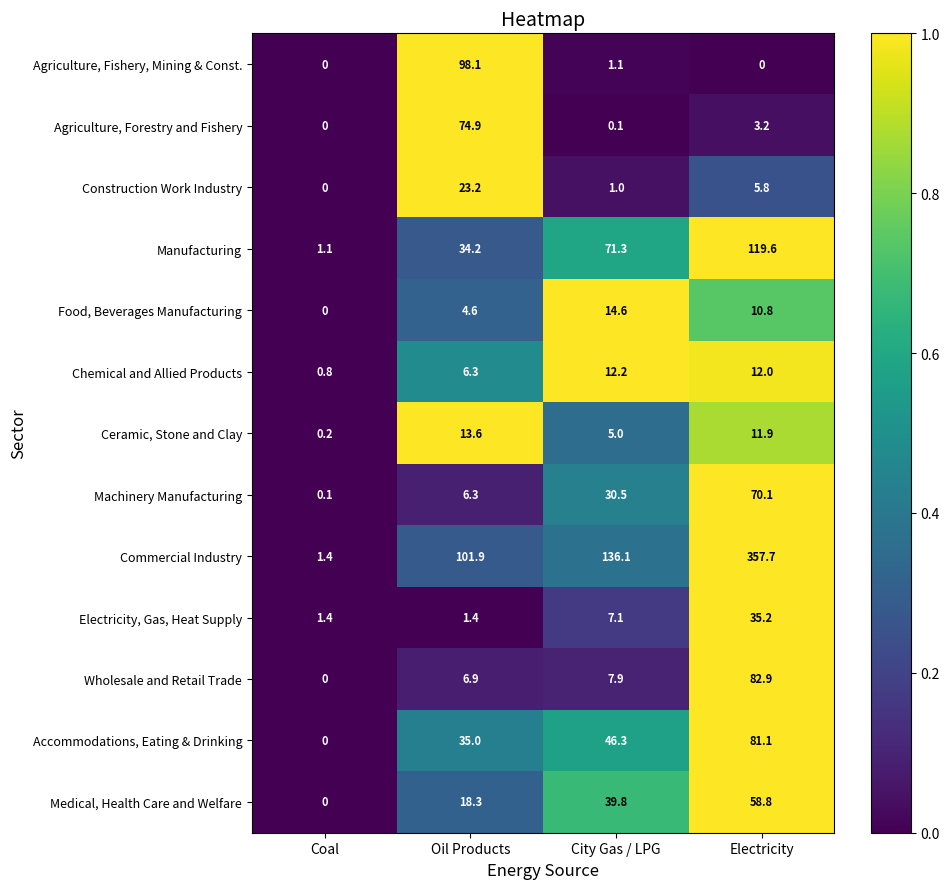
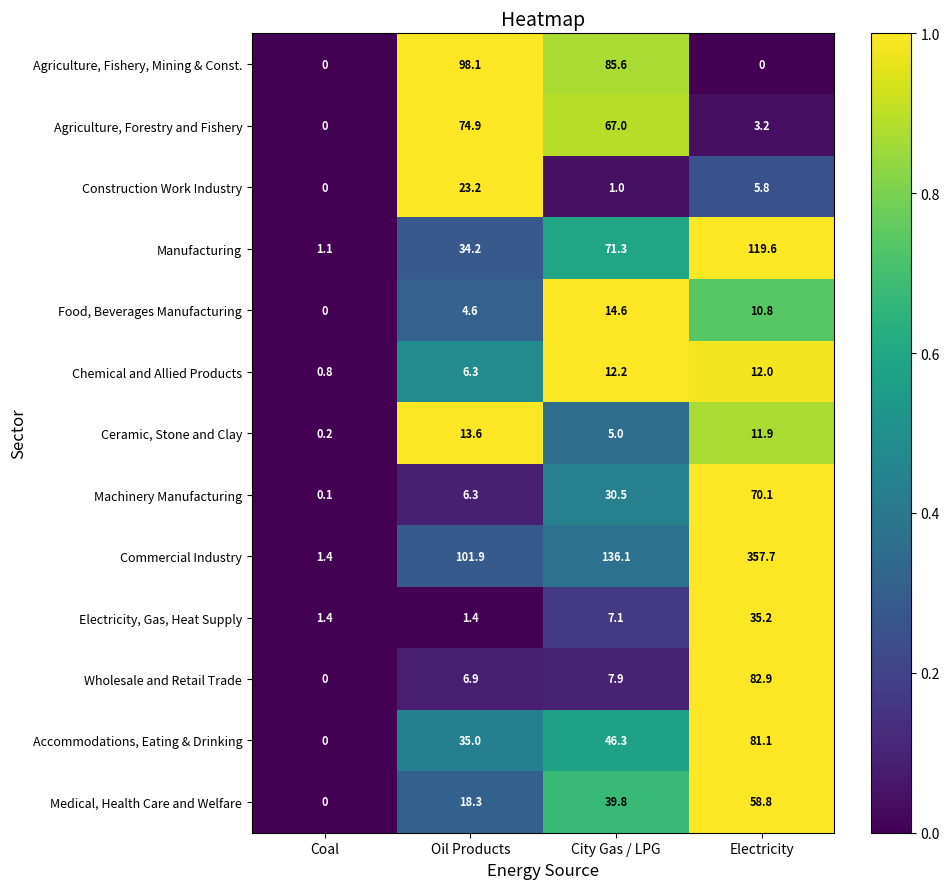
  {
    "Agriculture, Fishery, Mining & Const.": {
      "Coal": 0,
      "Oil Products": 98.1,
-     "City Gas / LPG": 1.1,
+     "City Gas / LPG": 85.6,
      "Electricity": 0
    },
    "Agriculture, Forestry and Fishery": {
      "Coal": 0,
      "Oil Products": 74.9,
-     "City Gas / LPG": 0.1,
+     "City Gas / LPG": 67.0,
      "Electricity": 3.2
    },
    "Construction Work Industry": {
      "Coal": 0,
      "Oil Products": 23.2,
      "City Gas / LPG": 1.0,
      "Electricity": 5.8
    },
    "Manufacturing": {
      "Coal": 1.1,
      "Oil Products": 34.2,
      "City Gas / LPG": 71.3,
      "Electricity": 119.6
    },
    "Food, Beverages Manufacturing": {
      "Coal": 0,
      "Oil Products": 4.6,
      "City Gas / LPG": 14.6,
      "Electricity": 10.8
    },
    "Chemical and Allied Products": {
      "Coal": 0.8,
      "Oil Products": 6.3,
      "City Gas / LPG": 12.2,
      "Electricity": 12.0
    },
    "Ceramic, Stone and Clay": {
      "Coal": 0.2,
      "Oil Products": 13.6,
      "City Gas / LPG": 5.0,
      "Electricity": 11.9
    },
    "Machinery Manufacturing": {
      "Coal": 0.1,
      "Oil Products": 6.3,
      "City Gas / LPG": 30.5,
      "Electricity": 70.1
    },
    "Commercial Industry": {
      "Coal": 1.4,
      "Oil Products": 101.9,
      "City Gas / LPG": 136.1,
      "Electricity": 357.7
    },
    "Electricity, Gas, Heat Supply": {
      "Coal": 1.4,
      "Oil Products": 1.4,
      "City Gas / LPG": 7.1,
      "Electricity": 35.2
    },
    "Wholesale and Retail Trade": {
      "Coal": 0,
      "Oil Products": 6.9,
      "City Gas / LPG": 7.9,
      "Electricity": 82.9
    },
    "Accommodations, Eating & Drinking": {
      "Coal": 0,
      "Oil Products": 35.0,
      "City Gas / LPG": 46.3,
      "Electricity": 81.1
    },
    "Medical, Health Care and Welfare": {
      "Coal": 0,
      "Oil Products": 18.3,
      "City Gas / LPG": 39.8,
      "Electricity": 58.8
    }
  }
